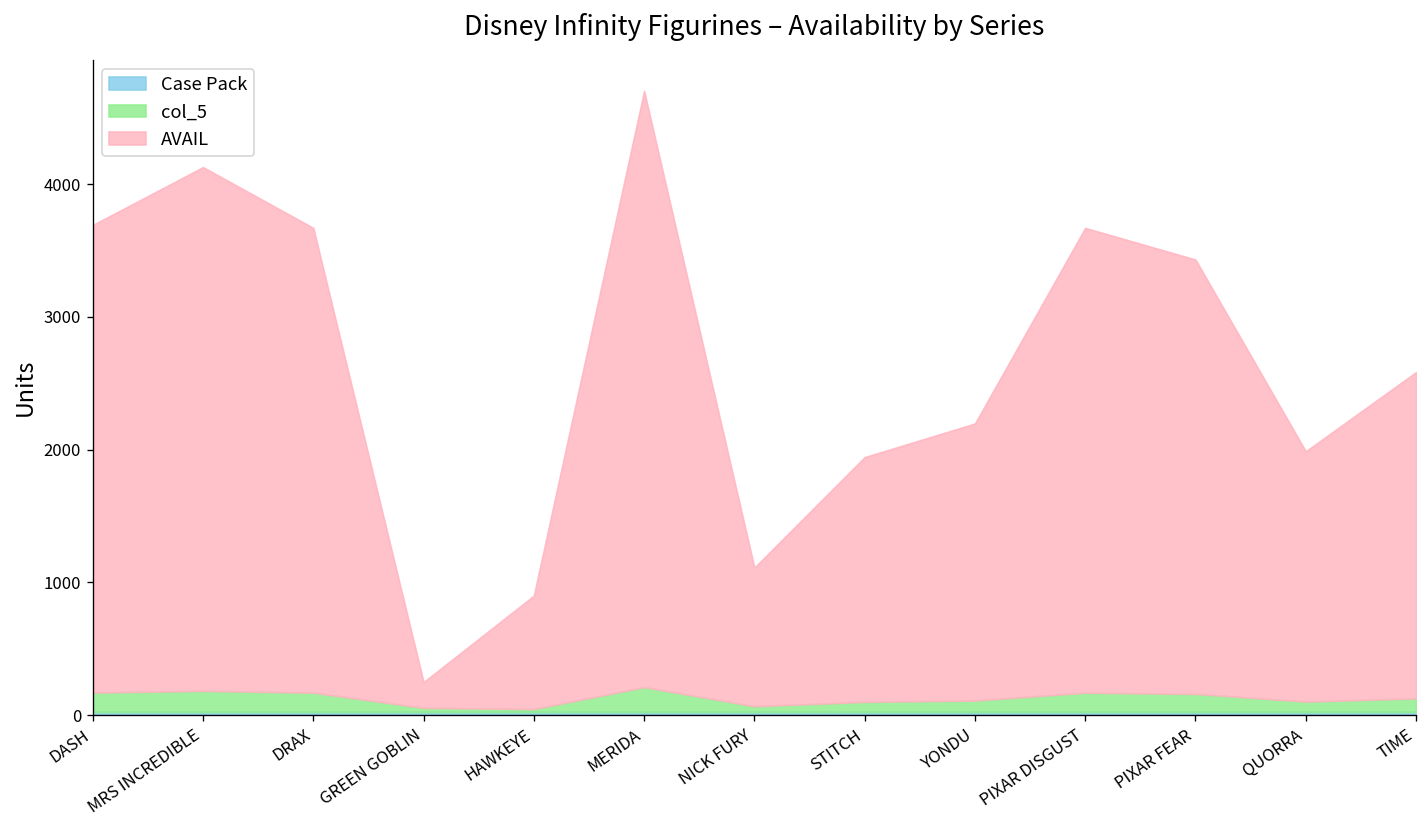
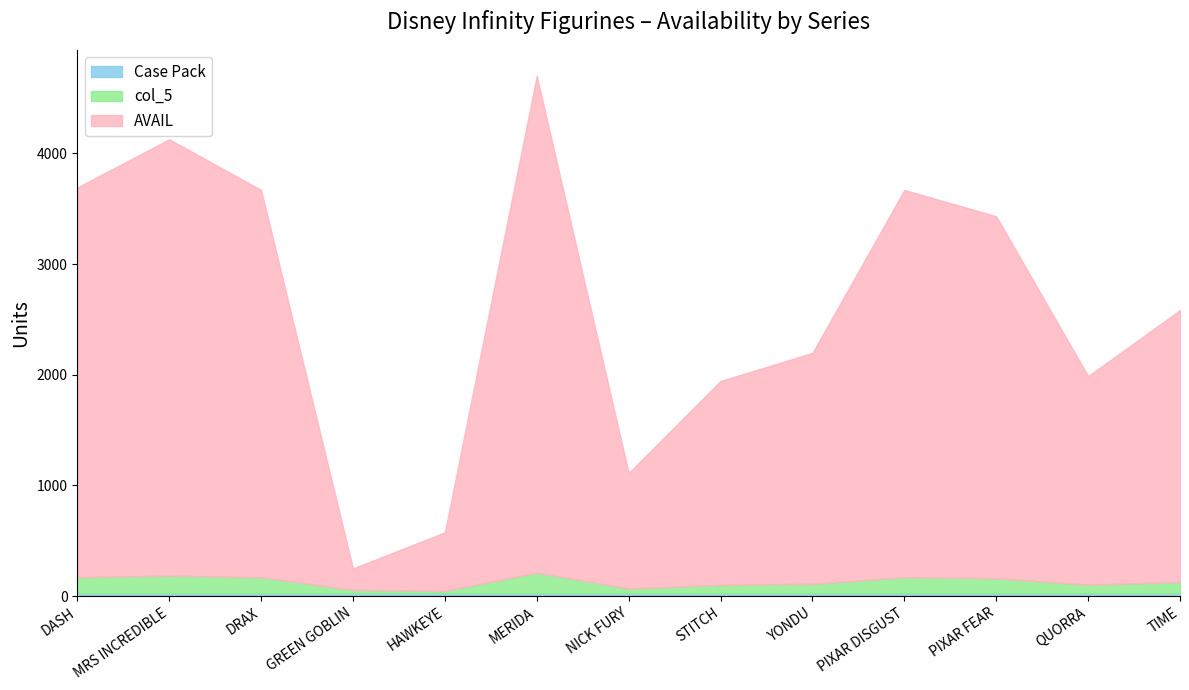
  {
    "Case Pack": {
      "DASH": 20,
      "MRS INCREDIBLE": 20,
      "DRAX": 20,
      "GREEN GOBLIN": 20,
      "MERIDA": 20,
      "NICK FURY": 20,
      "STITCH": 20,
      "YONDU": 20,
      "PIXAR DISGUST": 20,
      "PIXAR FEAR": 20,
      "QUORRA": 20,
      "TIME": 20
    },
    "col_5": {
      "DASH": 150,
      "MRS INCREDIBLE": 160,
      "DRAX": 150,
      "GREEN GOBLIN": 30,
      "MERIDA": 190,
      "NICK FURY": 40,
      "STITCH": 80,
      "YONDU": 90,
      "PIXAR DISGUST": 150,
      "PIXAR FEAR": 140,
      "QUORRA": 80,
      "TIME": 100
    },
    "AVAIL": {
      "DASH": 3520,
      "MRS INCREDIBLE": 3940,
      "DRAX": 3500,
      "GREEN GOBLIN": 190,
-     "HAWKEYE": 850,
+     "HAWKEYE": 530,
      "MERIDA": 4490,
      "NICK FURY": 1040,
      "STITCH": 1840,
      "YONDU": 2090,
      "PIXAR DISGUST": 3500,
      "PIXAR FEAR": 3270,
      "QUORRA": 1890,
      "TIME": 2460
    }
  }
